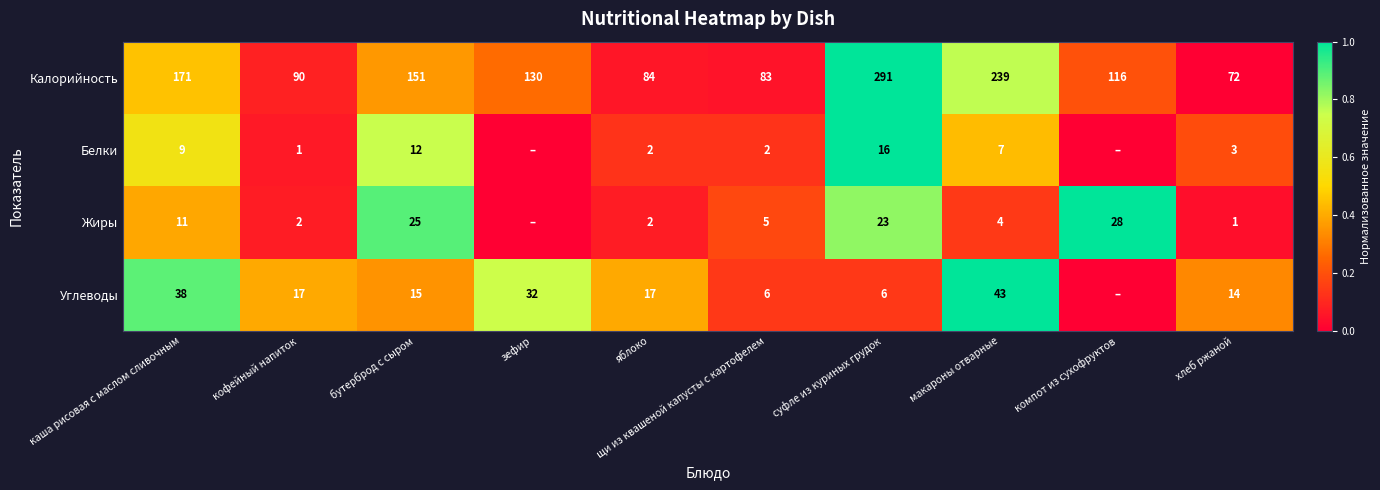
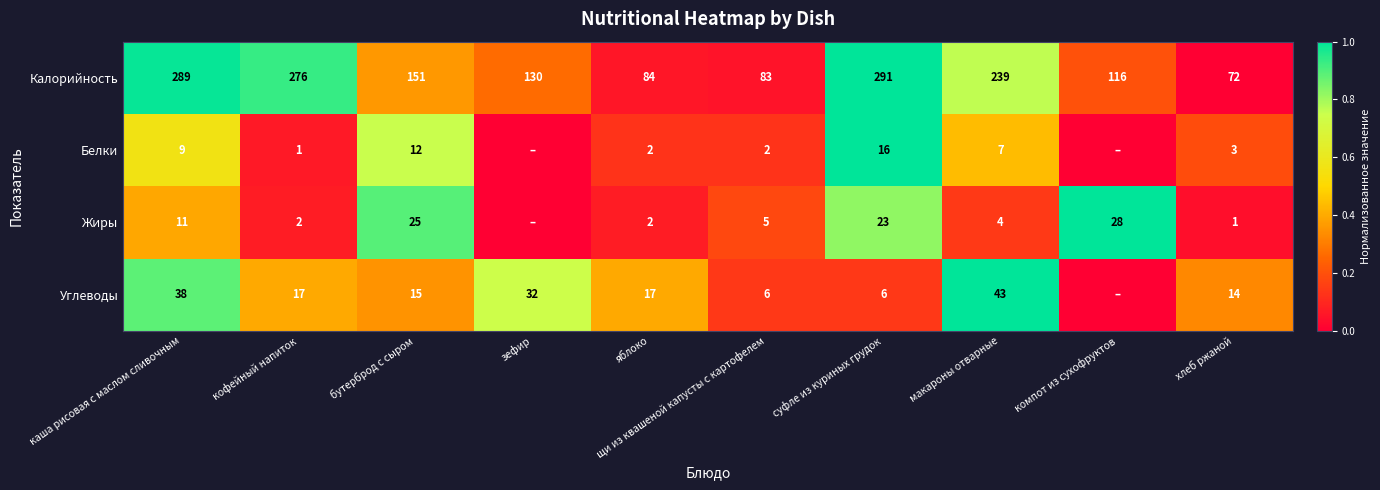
  {
    "Калорийность": {
-     "каша рисовая с маслом сливочным": 171,
-     "кофейный напиток": 90,
+     "каша рисовая с маслом сливочным": 289,
+     "кофейный напиток": 276,
      "бутерброд с сыром": 151,
      "зефир": 130,
      "яблоко": 84,
      "щи из квашеной капусты с картофелем": 83,
      "суфле из куриных грудок": 291,
      "макароны отварные": 239,
      "компот из сухофруктов": 116,
      "хлеб ржаной": 72
    },
    "Белки": {
      "каша рисовая с маслом сливочным": 9,
      "кофейный напиток": 1,
      "бутерброд с сыром": 12,
      "яблоко": 2,
      "щи из квашеной капусты с картофелем": 2,
      "суфле из куриных грудок": 16,
      "макароны отварные": 7,
      "хлеб ржаной": 3
    },
    "Жиры": {
      "каша рисовая с маслом сливочным": 11,
      "кофейный напиток": 2,
      "бутерброд с сыром": 25,
      "яблоко": 2,
      "щи из квашеной капусты с картофелем": 5,
      "суфле из куриных грудок": 23,
      "макароны отварные": 4,
      "компот из сухофруктов": 28,
      "хлеб ржаной": 1
    },
    "Углеводы": {
      "каша рисовая с маслом сливочным": 38,
      "кофейный напиток": 17,
      "бутерброд с сыром": 15,
      "зефир": 32,
      "яблоко": 17,
      "щи из квашеной капусты с картофелем": 6,
      "суфле из куриных грудок": 6,
      "макароны отварные": 43,
      "хлеб ржаной": 14
    }
  }
